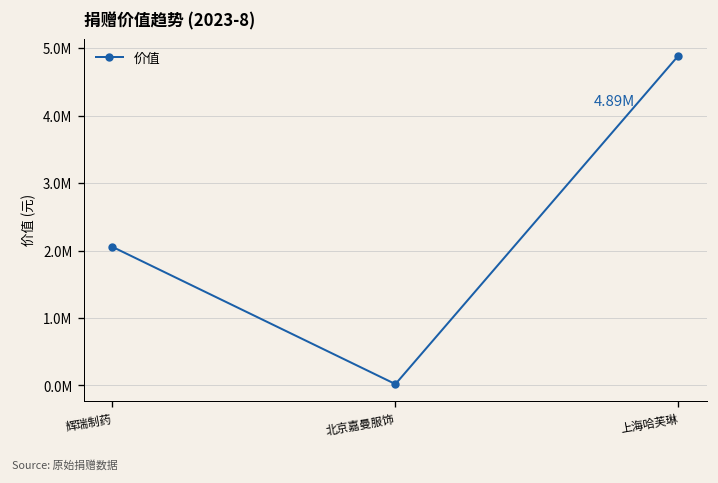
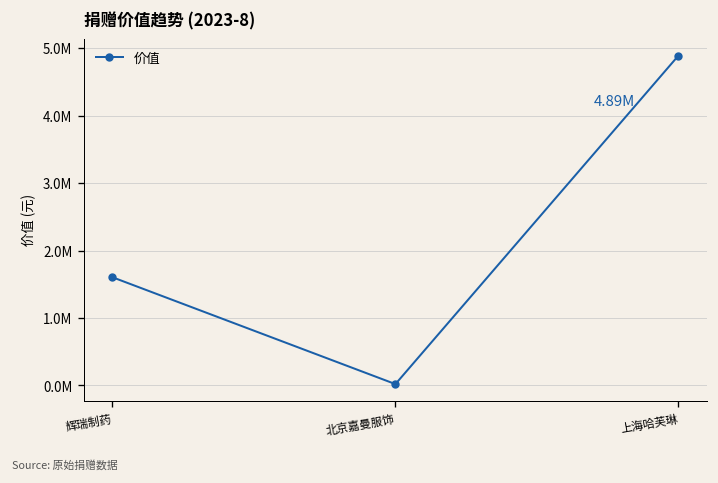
  {
-   "辉瑞制药": 2100000,
+   "辉瑞制药": 1600000,
    "北京嘉曼服饰": 0,
    "上海哈芙琳": 4900000
  }
